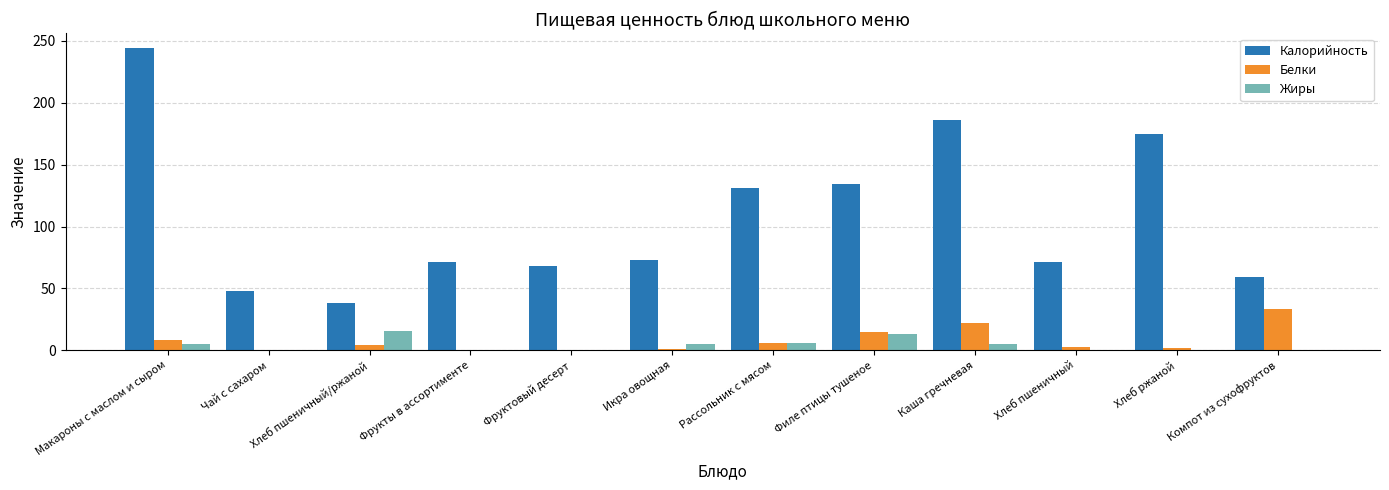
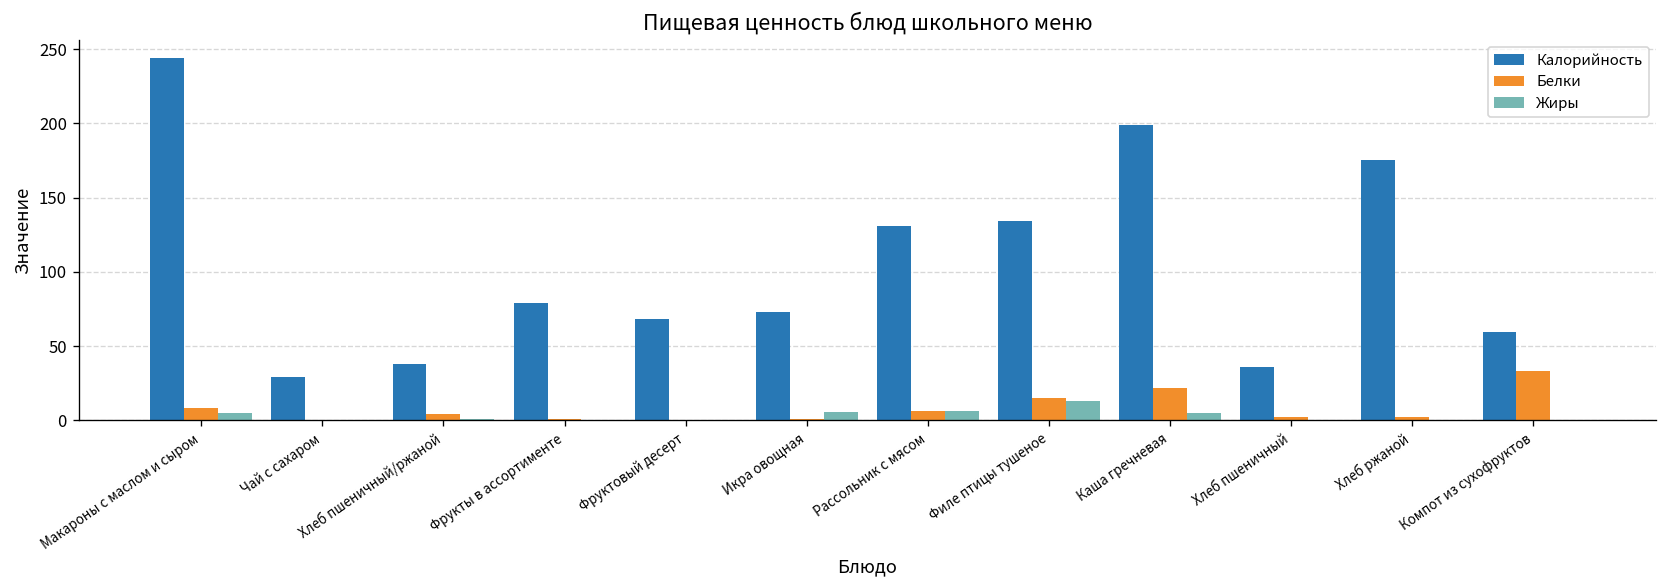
  {
    "Калорийность": {
      "Макароны с маслом и сыром": 244,
-     "Чай с сахаром": 48,
+     "Чай с сахаром": 29,
      "Хлеб пшеничный/ржаной": 38,
-     "Фрукты в ассортименте": 71,
+     "Фрукты в ассортименте": 79,
      "Фруктовый десерт": 68,
      "Икра овощная": 73,
      "Рассольник с мясом": 131,
      "Филе птицы тушеное": 134,
-     "Каша гречневая": 186,
-     "Хлеб пшеничный": 71,
+     "Каша гречневая": 199,
+     "Хлеб пшеничный": 36,
      "Хлеб ржаной": 175,
      "Компот из сухофруктов": 59
    },
    "Белки": {
      "Макароны с маслом и сыром": 8,
      "Чай с сахаром": 0,
      "Хлеб пшеничный/ржаной": 4,
      "Фруктовый десерт": 0,
      "Рассольник с мясом": 6,
      "Филе птицы тушеное": 15,
      "Каша гречневая": 22,
      "Хлеб пшеничный": 2,
      "Компот из сухофруктов": 33
    },
    "Жиры": {
      "Макароны с маслом и сыром": 5,
      "Чай с сахаром": 0,
-     "Хлеб пшеничный/ржаной": 16,
+     "Хлеб пшеничный/ржаной": 1,
      "Фруктовый десерт": 0,
      "Икра овощная": 5,
      "Рассольник с мясом": 6,
      "Филе птицы тушеное": 13,
      "Каша гречневая": 5,
      "Компот из сухофруктов": 0
    }
  }
